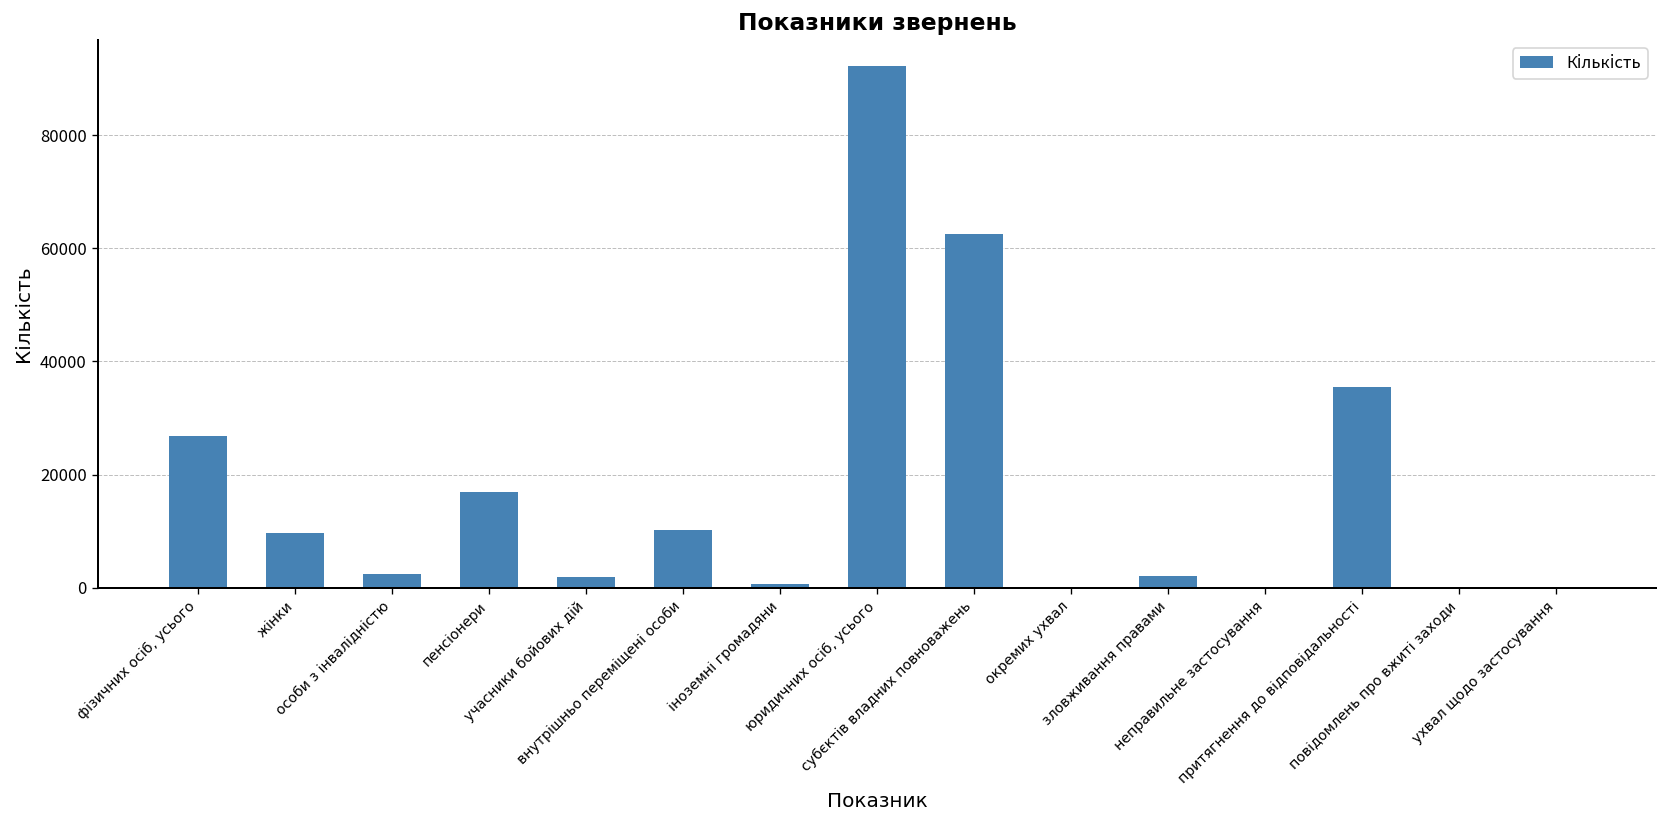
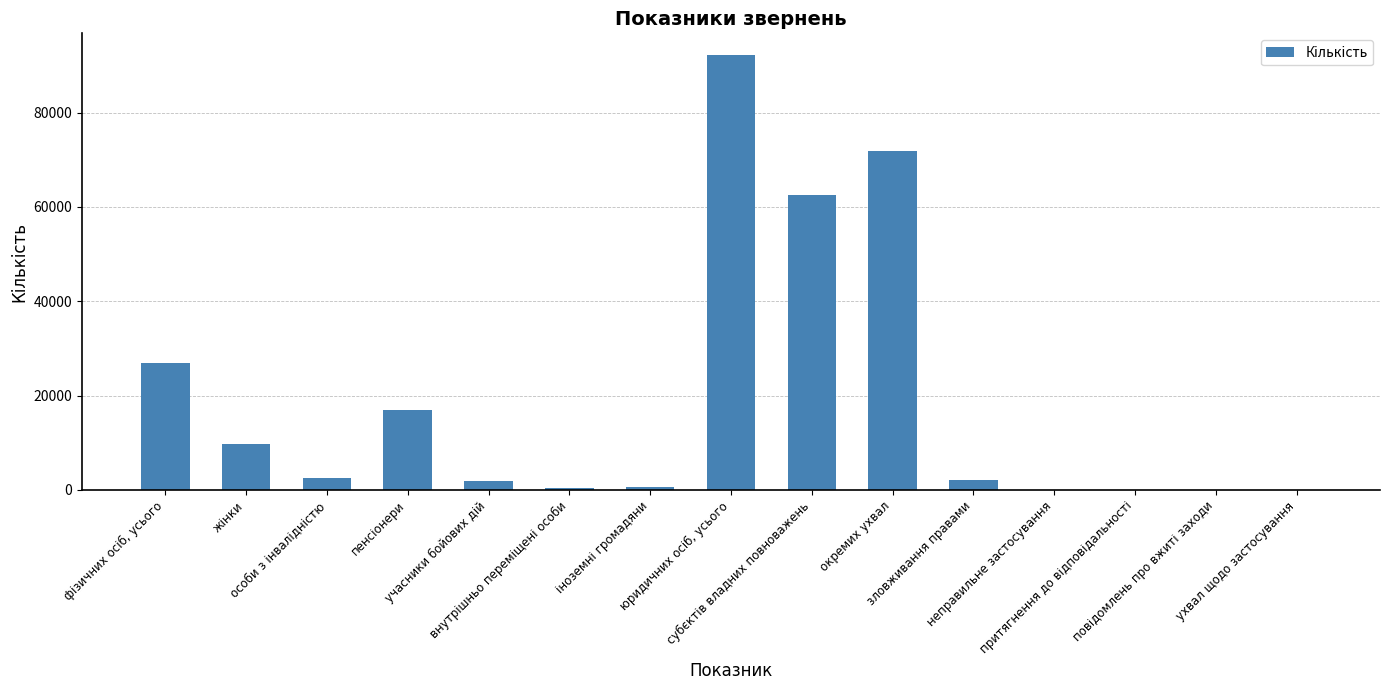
  {
    "фізичних осіб, усього": 27000,
    "жінки": 10000,
    "особи з інвалідністю": 2000,
    "пенсіонери": 17000,
    "учасники бойових дій": 2000,
-   "внутрішньо переміщені особи": 10000,
+   "внутрішньо переміщені особи": 0,
    "іноземні громадяни": 1000,
    "юридичних осіб, усього": 92000,
    "субєктів владних повноважень": 63000,
-   "окремих ухвал": 0,
+   "окремих ухвал": 72000,
    "зловживання правами": 2000,
-   "притягнення до відповідальності": 35000
+   "притягнення до відповідальності": 0
  }
